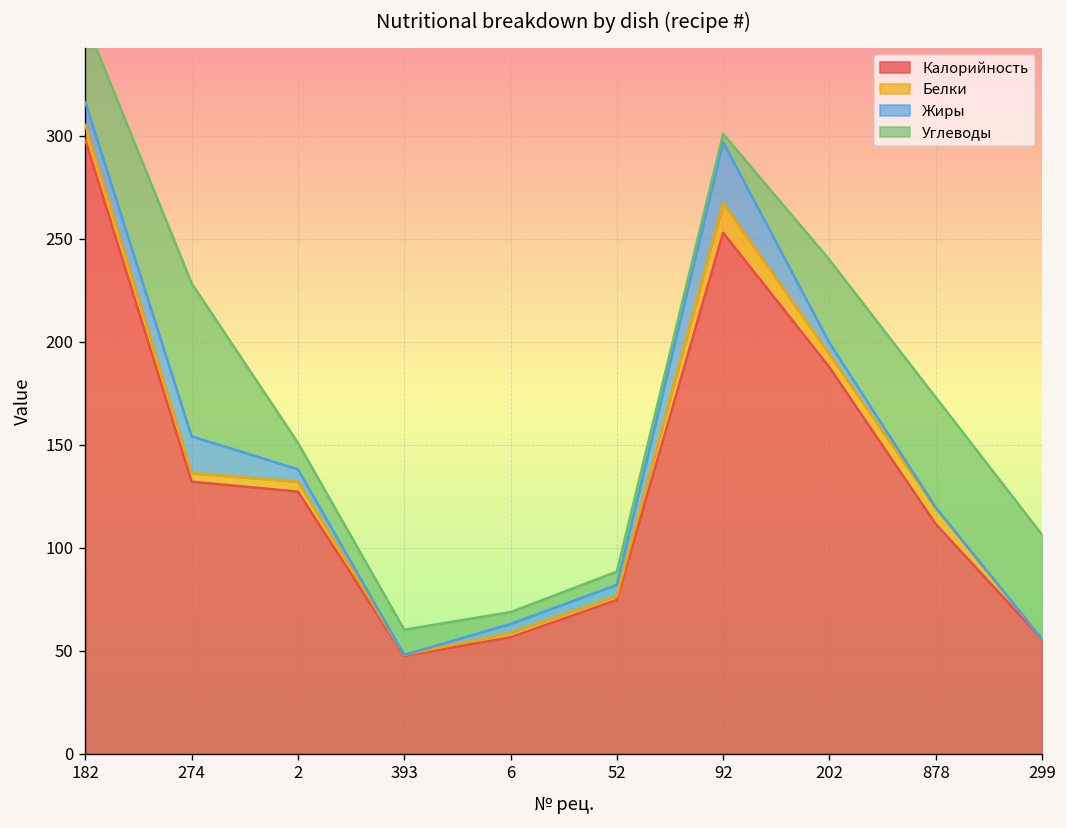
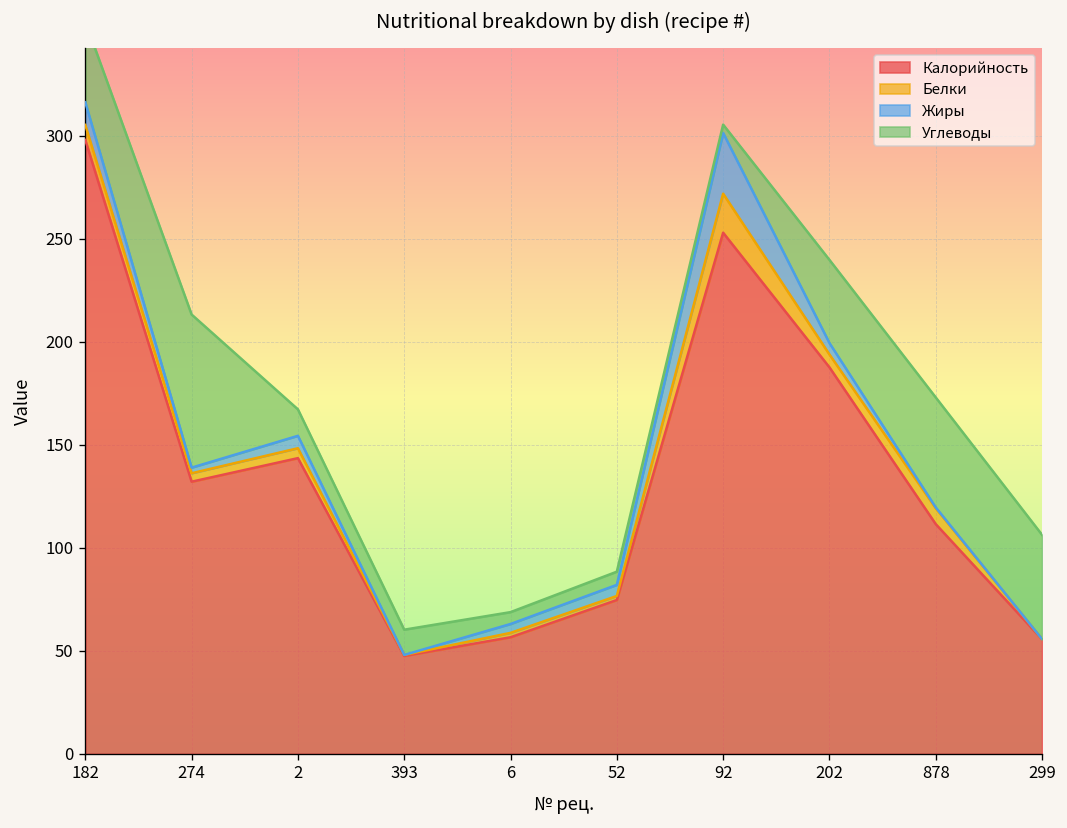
  {
    "Калорийность": {
      "182": 298,
      "274": 132,
-     "2": 127,
+     "2": 144,
      "6": 57,
      "52": 75,
      "92": 253,
      "202": 188,
      "878": 112
    },
    "Белки": {
      "182": 7,
      "274": 4,
      "2": 5,
      "6": 2,
      "52": 2,
-     "92": 14,
+     "92": 19,
      "202": 6
    },
    "Жиры": {
      "182": 11,
-     "274": 18,
+     "274": 3,
      "2": 6,
      "6": 4,
      "52": 5,
      "92": 29,
      "202": 6
    },
    "Углеводы": {
      "274": 74,
      "2": 13,
      "393": 12,
      "6": 6,
      "52": 6,
      "92": 4,
      "202": 40,
      "878": 53,
      "299": 51
    }
  }
